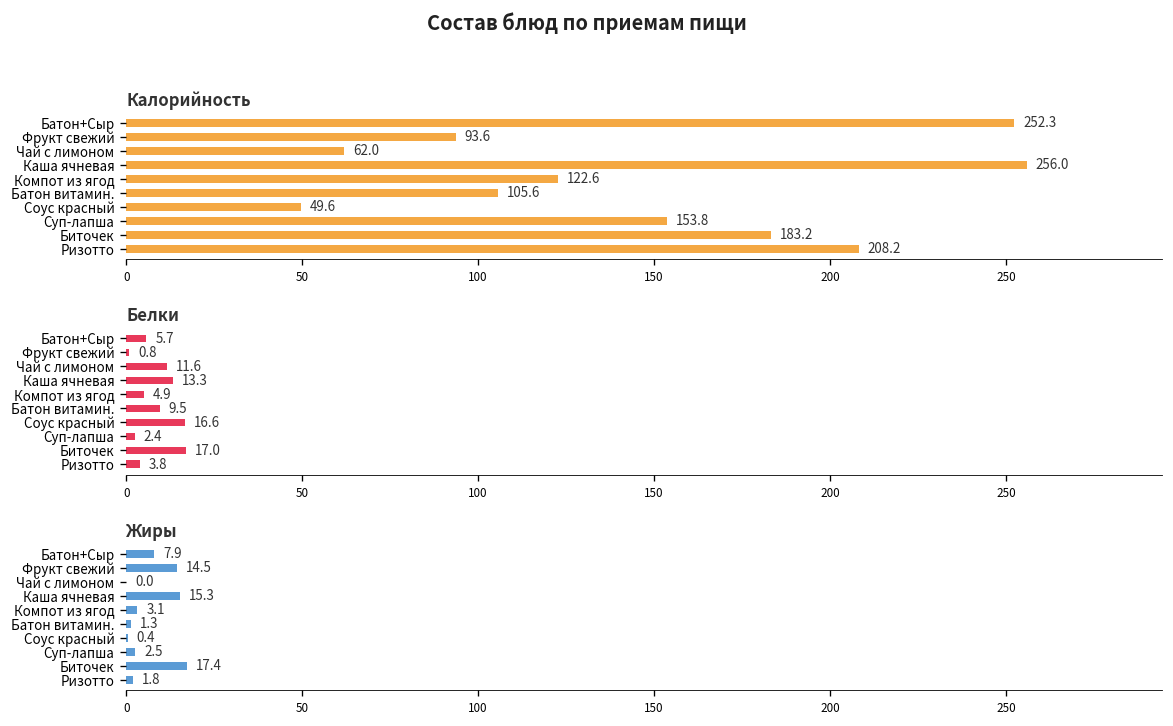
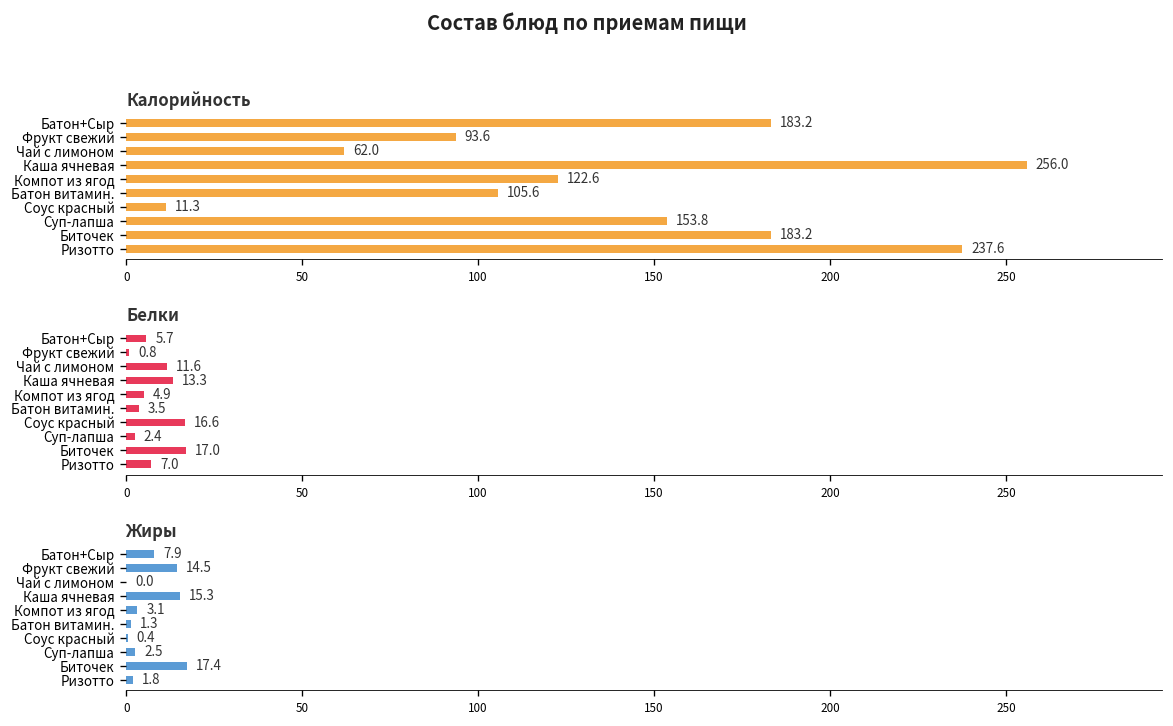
  {
    "Калорийность": {
-     "Батон+Сыр": 252.3,
+     "Батон+Сыр": 183.2,
      "Фрукт свежий": 93.6,
      "Чай с лимоном": 62.0,
      "Каша ячневая": 256.0,
      "Компот из ягод": 122.6,
      "Батон витамин.": 105.6,
-     "Соус красный": 49.6,
+     "Соус красный": 11.3,
      "Суп-лапша": 153.8,
      "Биточек": 183.2,
-     "Ризотто": 208.2
+     "Ризотто": 237.6
    },
    "Белки": {
      "Батон+Сыр": 5.7,
      "Фрукт свежий": 0.8,
      "Чай с лимоном": 11.6,
      "Каша ячневая": 13.3,
      "Компот из ягод": 4.9,
-     "Батон витамин.": 9.5,
+     "Батон витамин.": 3.5,
      "Соус красный": 16.6,
      "Суп-лапша": 2.4,
      "Биточек": 17.0,
-     "Ризотто": 3.8
+     "Ризотто": 7.0
    },
    "Жиры": {
      "Батон+Сыр": 7.9,
      "Фрукт свежий": 14.5,
      "Чай с лимоном": 0.0,
      "Каша ячневая": 15.3,
      "Компот из ягод": 3.1,
      "Батон витамин.": 1.3,
      "Соус красный": 0.4,
      "Суп-лапша": 2.5,
      "Биточек": 17.4,
      "Ризотто": 1.8
    }
  }
